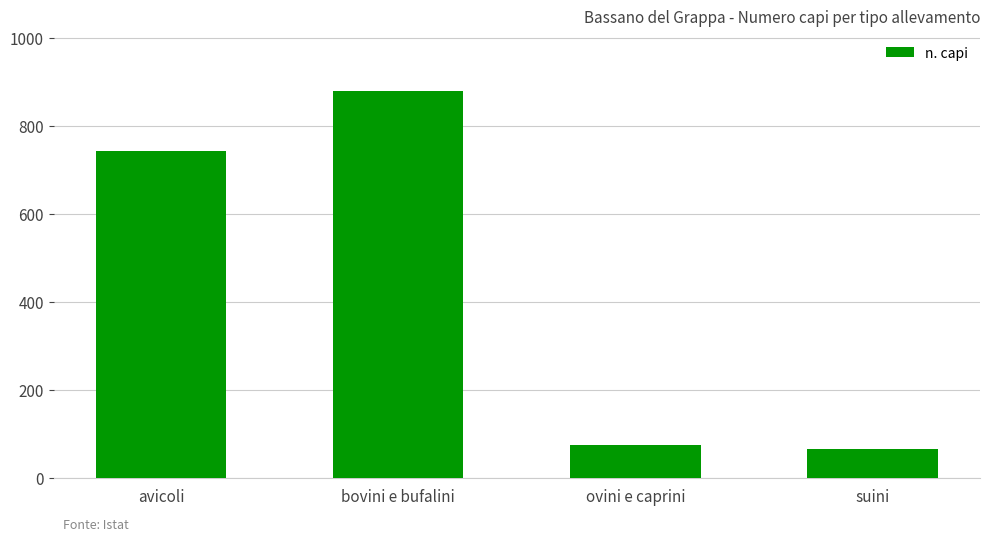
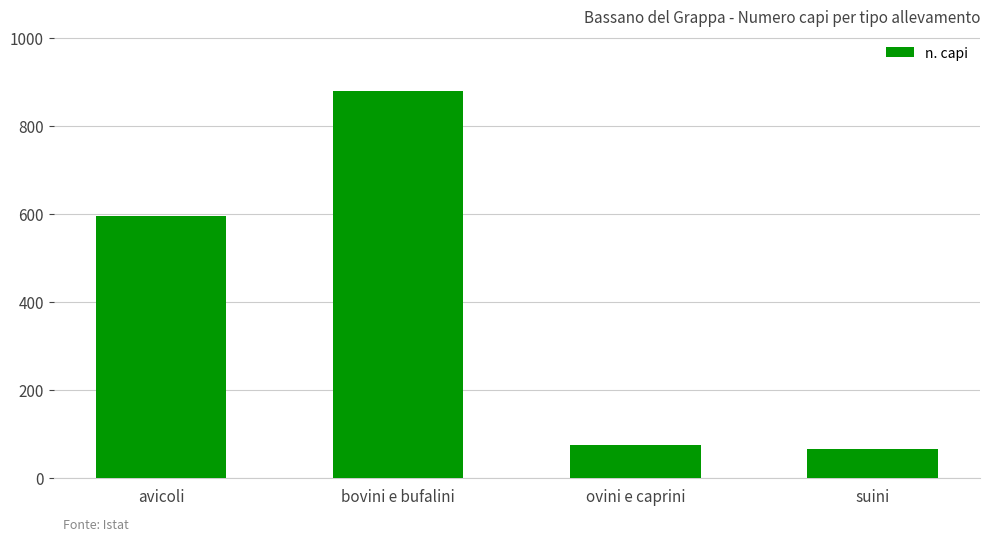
  {
-   "avicoli": 740,
+   "avicoli": 600,
    "bovini e bufalini": 880,
    "ovini e caprini": 80,
    "suini": 70
  }
